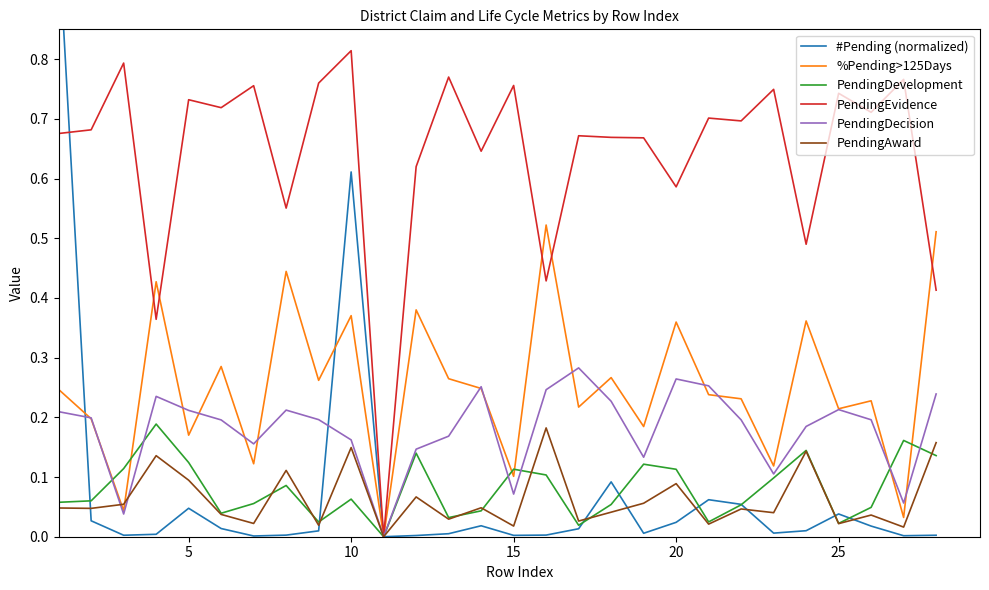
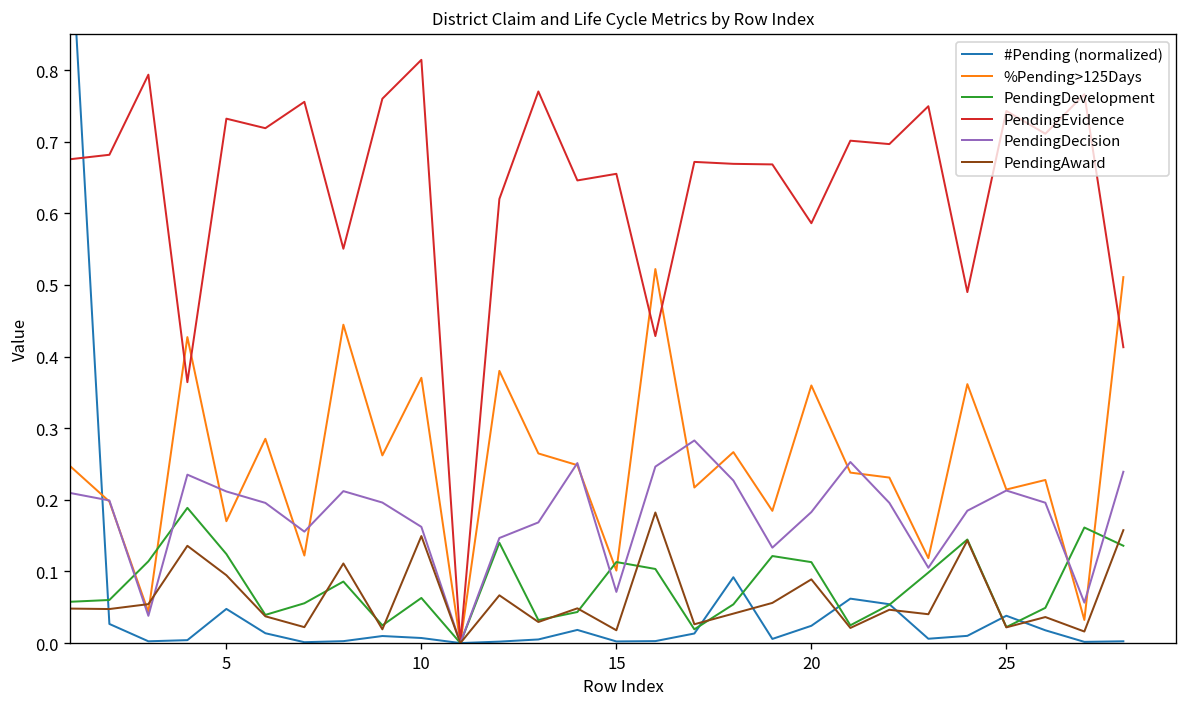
  {
    "#Pending (normalized)": {
      "5": 0.05,
-     "10": 0.61,
+     "10": 0.01,
      "15": 0.00,
      "20": 0.02,
      "25": 0.04
    },
    "%Pending>125Days": {
      "5": 0.17,
      "10": 0.37,
      "15": 0.10,
      "20": 0.36
    },
    "PendingDevelopment": {
      "5": 0.12,
      "10": 0.06,
      "15": 0.11,
      "20": 0.11
    },
    "PendingEvidence": {
      "5": 0.73,
      "10": 0.81,
-     "15": 0.76,
+     "15": 0.66,
      "20": 0.59
    },
    "PendingDecision": {
      "5": 0.21,
      "10": 0.16,
      "15": 0.07,
-     "20": 0.26
+     "20": 0.18
    },
    "PendingAward": {
      "5": 0.09,
      "10": 0.15,
      "15": 0.02,
      "20": 0.09
    }
  }
